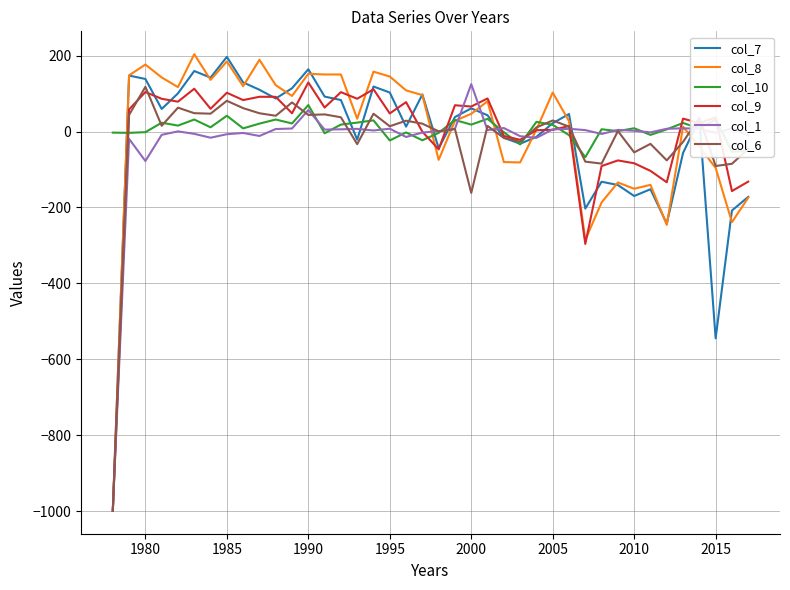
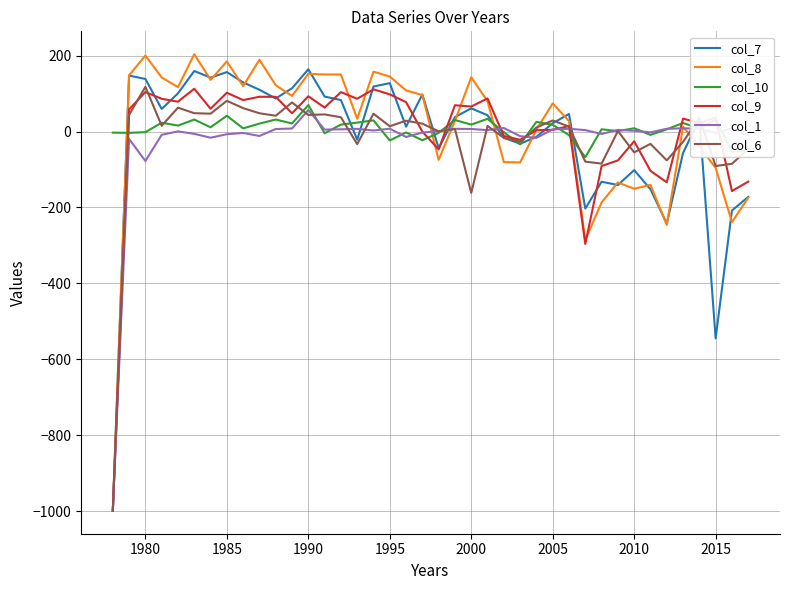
  {
    "col_7": {
      "1980": 140,
-     "1985": 200,
+     "1985": 160,
      "1990": 160,
-     "1995": 100,
-     "2010": -170,
+     "1995": 130,
+     "2010": -100,
      "2015": -540
    },
    "col_8": {
-     "1980": 180,
+     "1980": 200,
      "1985": 180,
      "1990": 150,
      "1995": 140,
-     "2000": 50,
-     "2005": 100,
+     "2000": 140,
+     "2005": 70,
      "2010": -150
    },
    "col_10": {
      "1980": 0,
      "1985": 40,
      "1990": 70,
      "1995": -20,
      "2000": 20
    },
    "col_9": {
      "1980": 100,
      "1985": 100,
-     "1990": 130,
-     "1995": 50,
-     "2010": -80
+     "1990": 90,
+     "1995": 100,
+     "2010": -30
    },
    "col_1": {
      "1980": -80,
      "1985": -10,
      "1990": 60,
-     "2000": 120
+     "2000": 10
    },
    "col_6": {
      "1980": 120,
      "1985": 80,
      "1990": 40,
      "2000": -160,
      "2005": 30,
      "2010": -50
    }
  }
